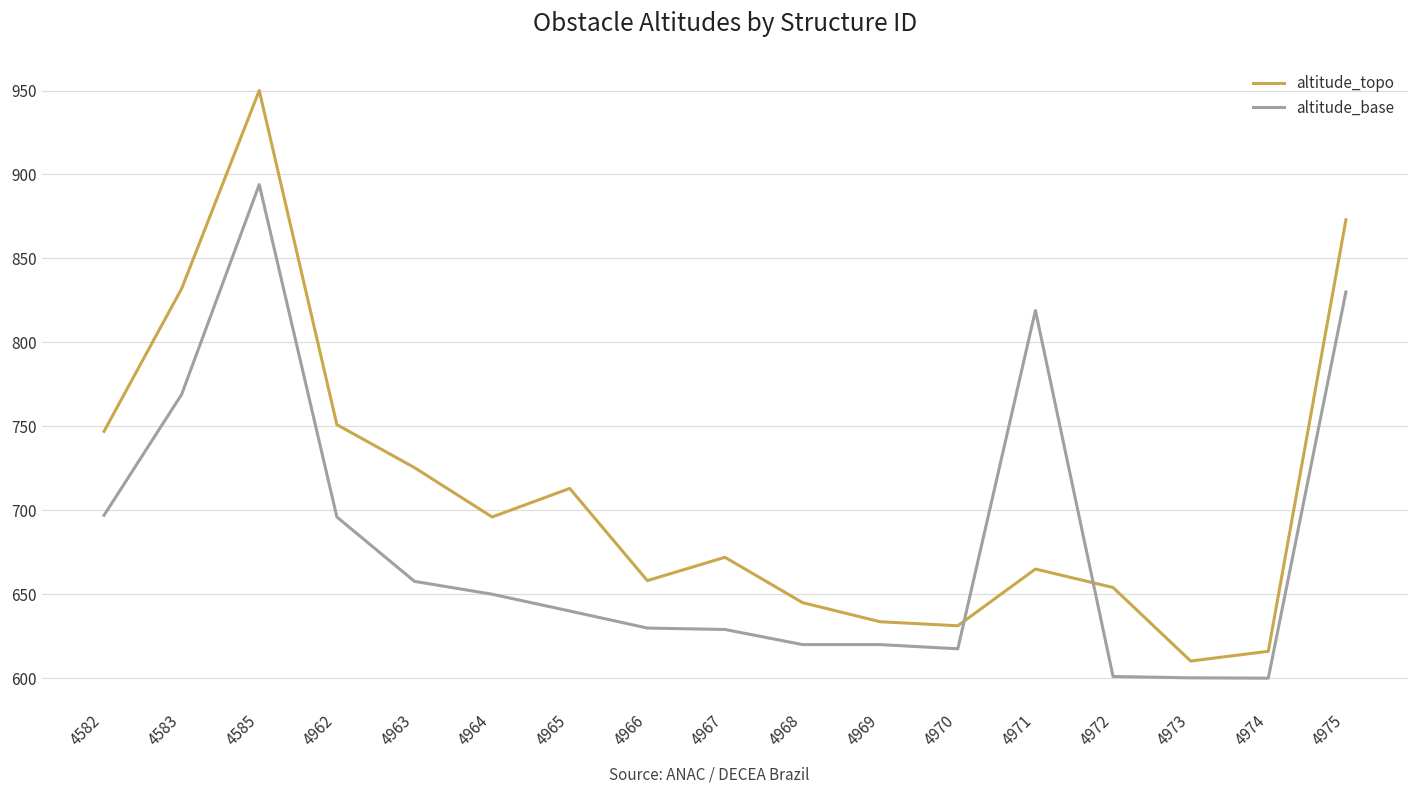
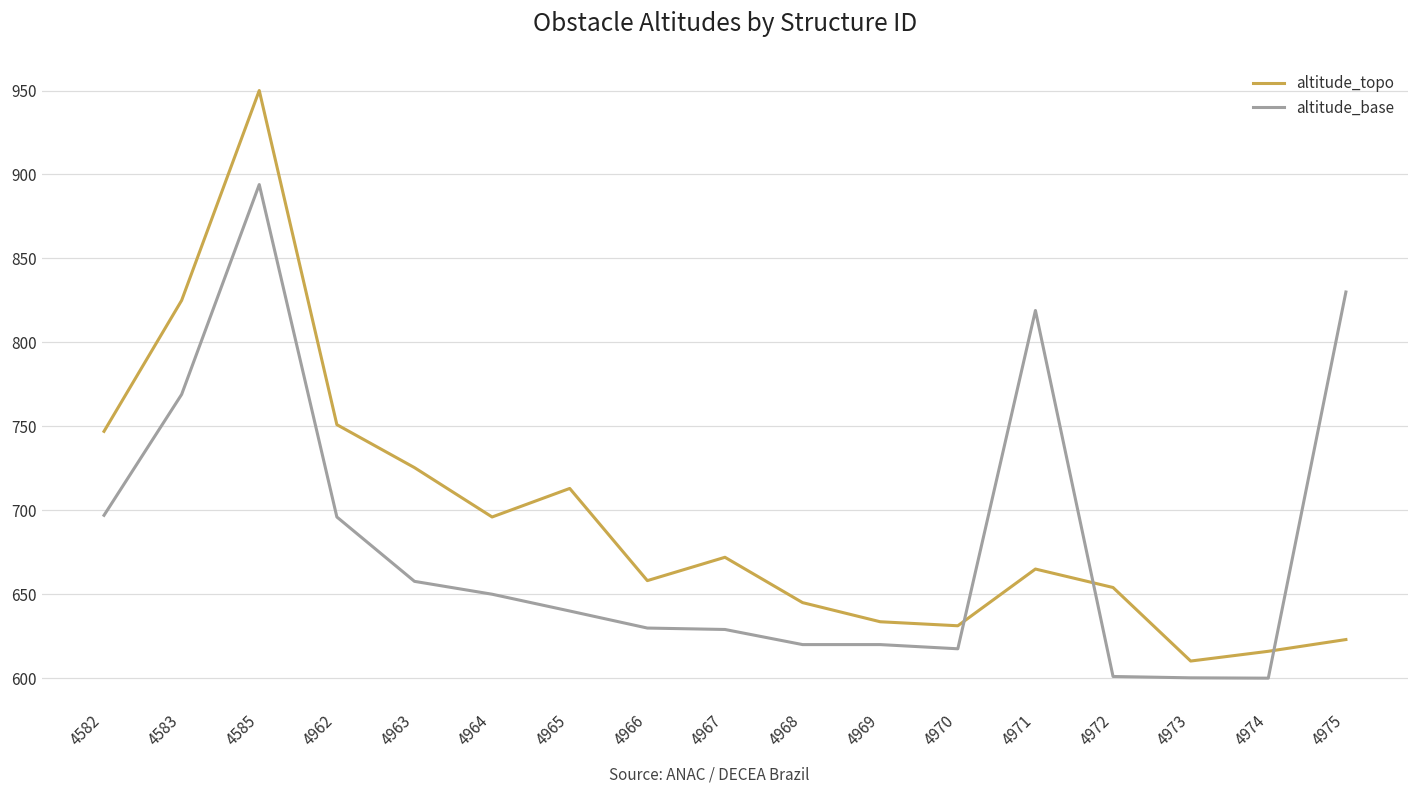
  {
    "altitude_topo": {
      "4582": 747,
-     "4583": 832,
+     "4583": 825,
      "4585": 950,
      "4962": 751,
      "4963": 725,
      "4964": 696,
      "4965": 713,
      "4966": 658,
      "4967": 672,
      "4968": 645,
      "4969": 634,
      "4970": 631,
      "4971": 665,
      "4972": 654,
      "4973": 610,
      "4974": 616,
-     "4975": 873
+     "4975": 623
    },
    "altitude_base": {
      "4582": 697,
      "4583": 769,
      "4585": 894,
      "4962": 696,
      "4963": 658,
      "4964": 650,
      "4965": 640,
      "4966": 630,
      "4967": 629,
      "4968": 620,
      "4969": 620,
      "4970": 618,
      "4971": 819,
      "4972": 601,
      "4973": 600,
      "4974": 600,
      "4975": 830
    }
  }
